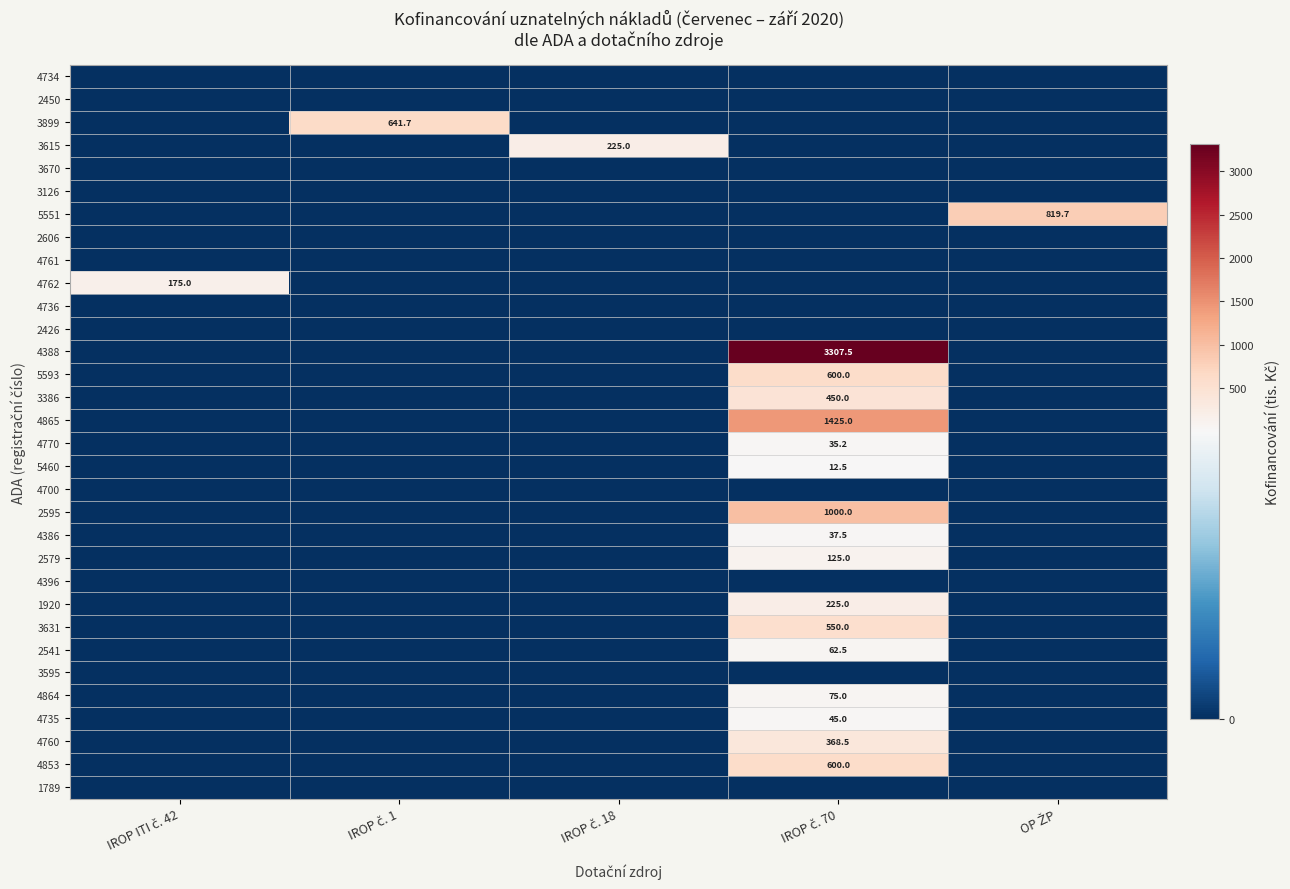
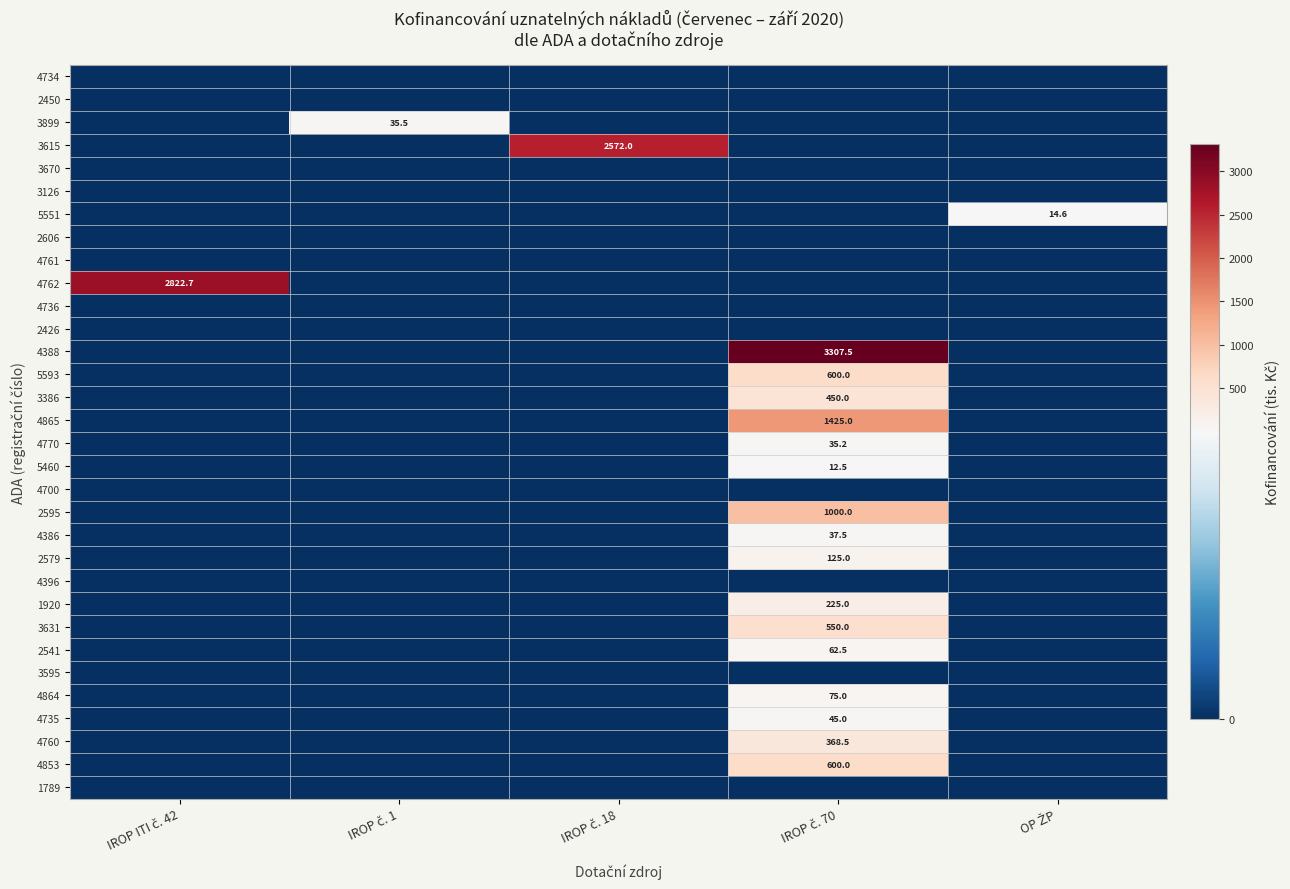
  {
    "3899": {
-     "IROP č. 1": 641.7
+     "IROP č. 1": 35.5
    },
    "3615": {
-     "IROP č. 18": 225.0
+     "IROP č. 18": 2572.0
    },
    "5551": {
-     "OP ŽP": 819.7
+     "OP ŽP": 14.6
    },
    "4762": {
-     "IROP ITI č. 42": 175.0
+     "IROP ITI č. 42": 2822.7
    },
    "4388": {
      "IROP č. 70": 3307.5
    },
    "5593": {
      "IROP č. 70": 600.0
    },
    "3386": {
      "IROP č. 70": 450.0
    },
    "4865": {
      "IROP č. 70": 1425.0
    },
    "4770": {
      "IROP č. 70": 35.2
    },
    "5460": {
      "IROP č. 70": 12.5
    },
    "2595": {
      "IROP č. 70": 1000.0
    },
    "4386": {
      "IROP č. 70": 37.5
    },
    "2579": {
      "IROP č. 70": 125.0
    },
    "1920": {
      "IROP č. 70": 225.0
    },
    "3631": {
      "IROP č. 70": 550.0
    },
    "2541": {
      "IROP č. 70": 62.5
    },
    "4864": {
      "IROP č. 70": 75.0
    },
    "4735": {
      "IROP č. 70": 45.0
    },
    "4760": {
      "IROP č. 70": 368.5
    },
    "4853": {
      "IROP č. 70": 600.0
    }
  }
